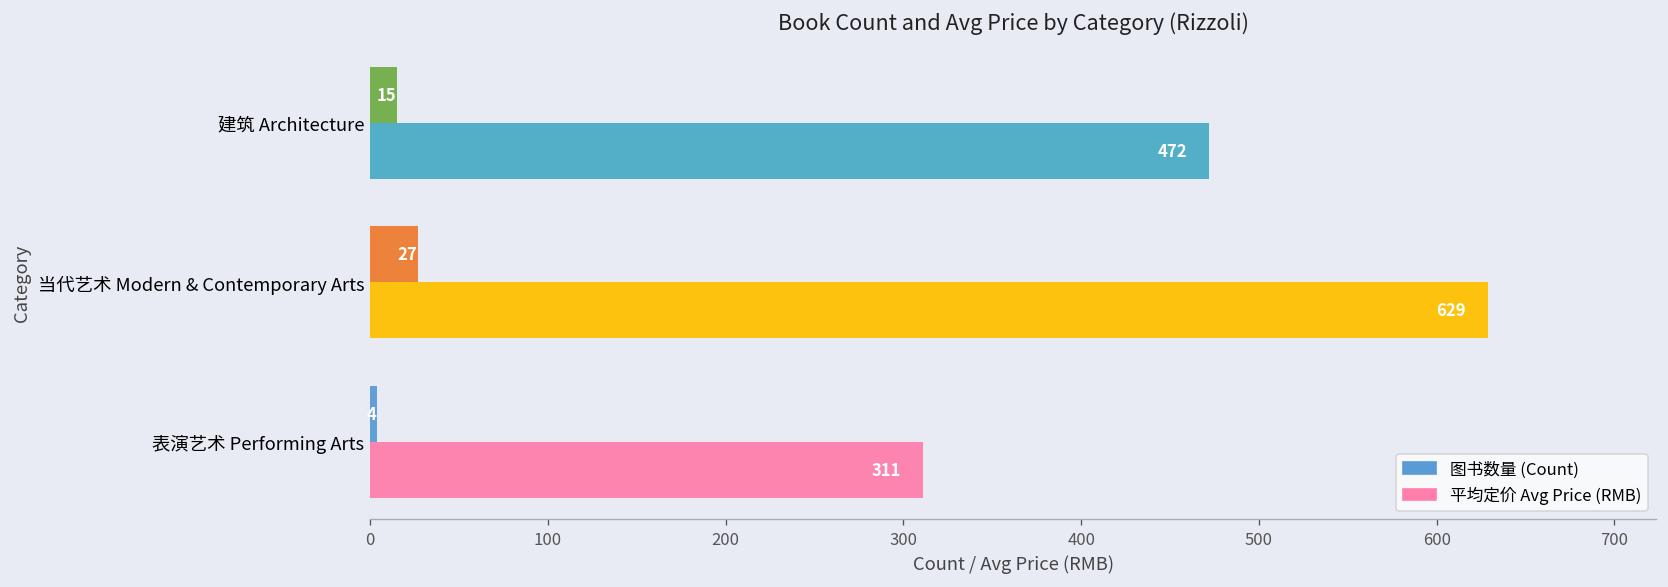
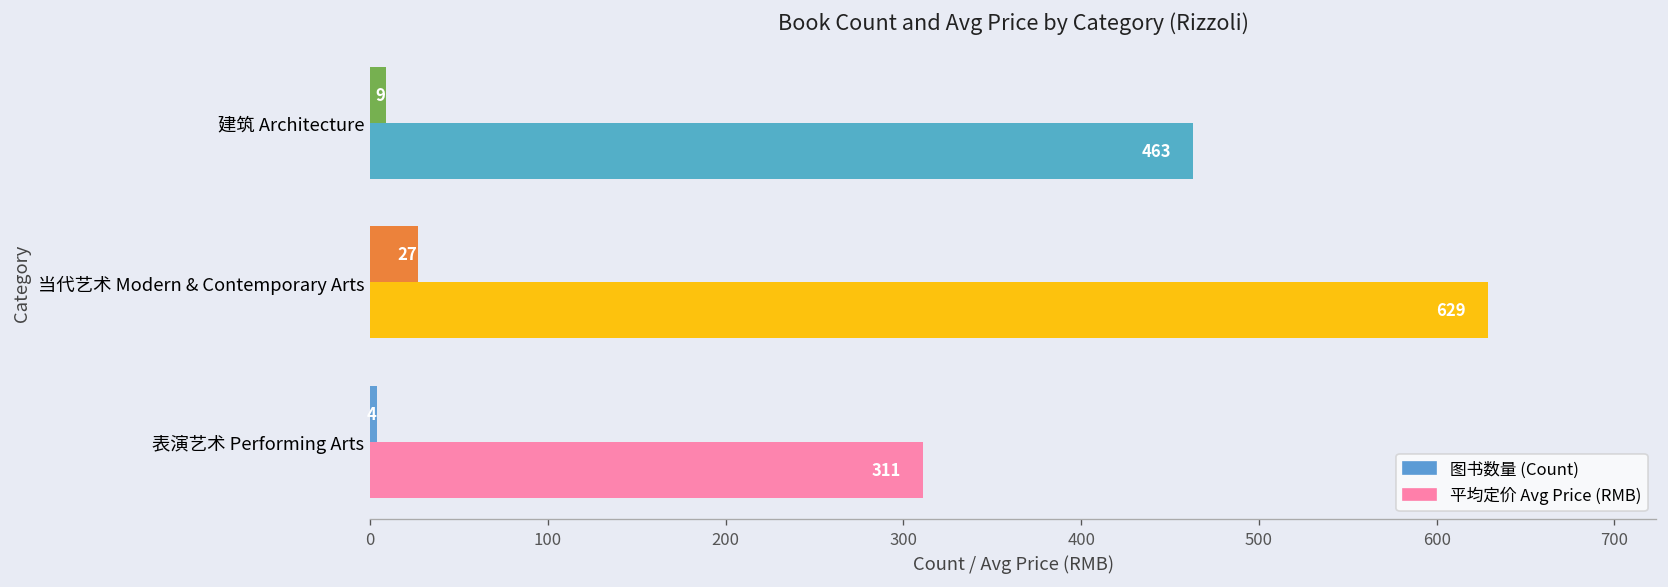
  {
    "图书数量 (Count)": {
-     "建筑 Architecture": 15,
+     "建筑 Architecture": 9,
      "当代艺术 Modern & Contemporary Arts": 27
    },
    "平均定价 Avg Price (RMB)": {
-     "建筑 Architecture": 472,
+     "建筑 Architecture": 463,
      "当代艺术 Modern & Contemporary Arts": 629,
      "表演艺术 Performing Arts": 311
    }
  }
